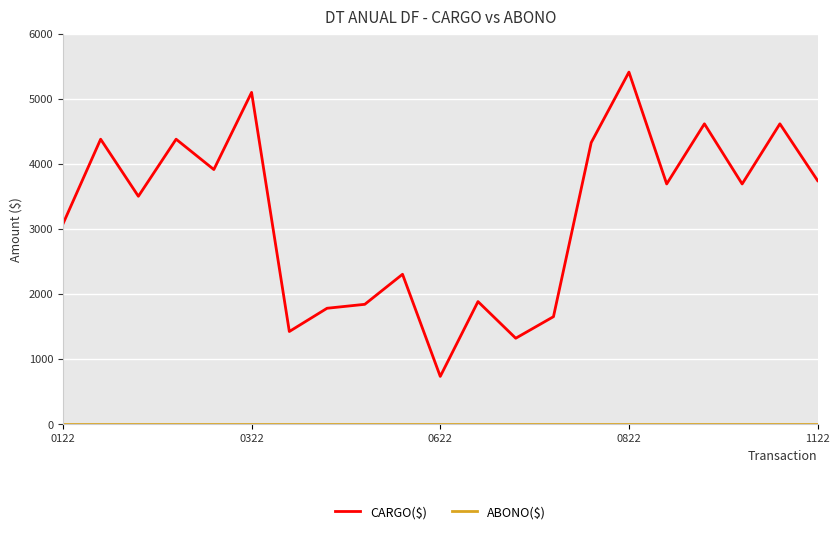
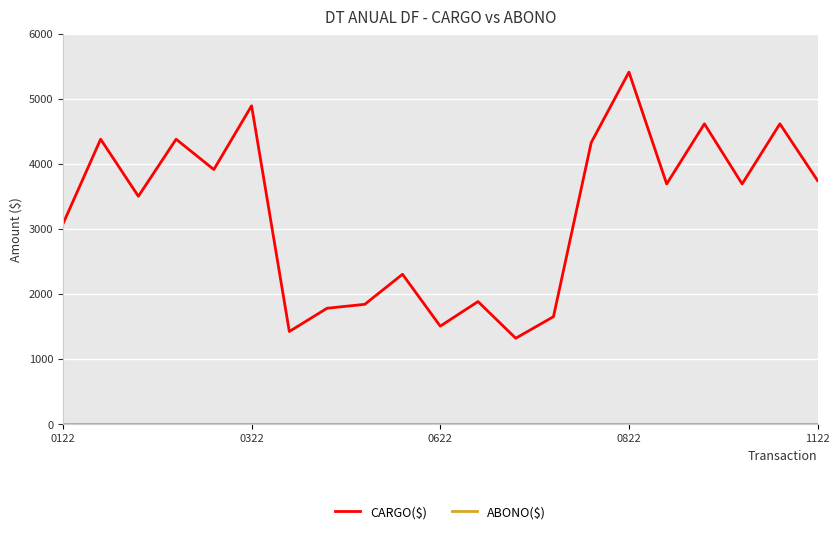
  {
    "CARGO($)": {
      "0122": 3100,
-     "0322": 5100,
-     "0622": 700,
+     "0322": 4900,
+     "0622": 1500,
      "0822": 5400,
      "1122": 3700
    },
    "ABONO($)": {
      "0122": 0,
      "0322": 0,
      "0622": 0,
      "0822": 0,
      "1122": 0
    }
  }
